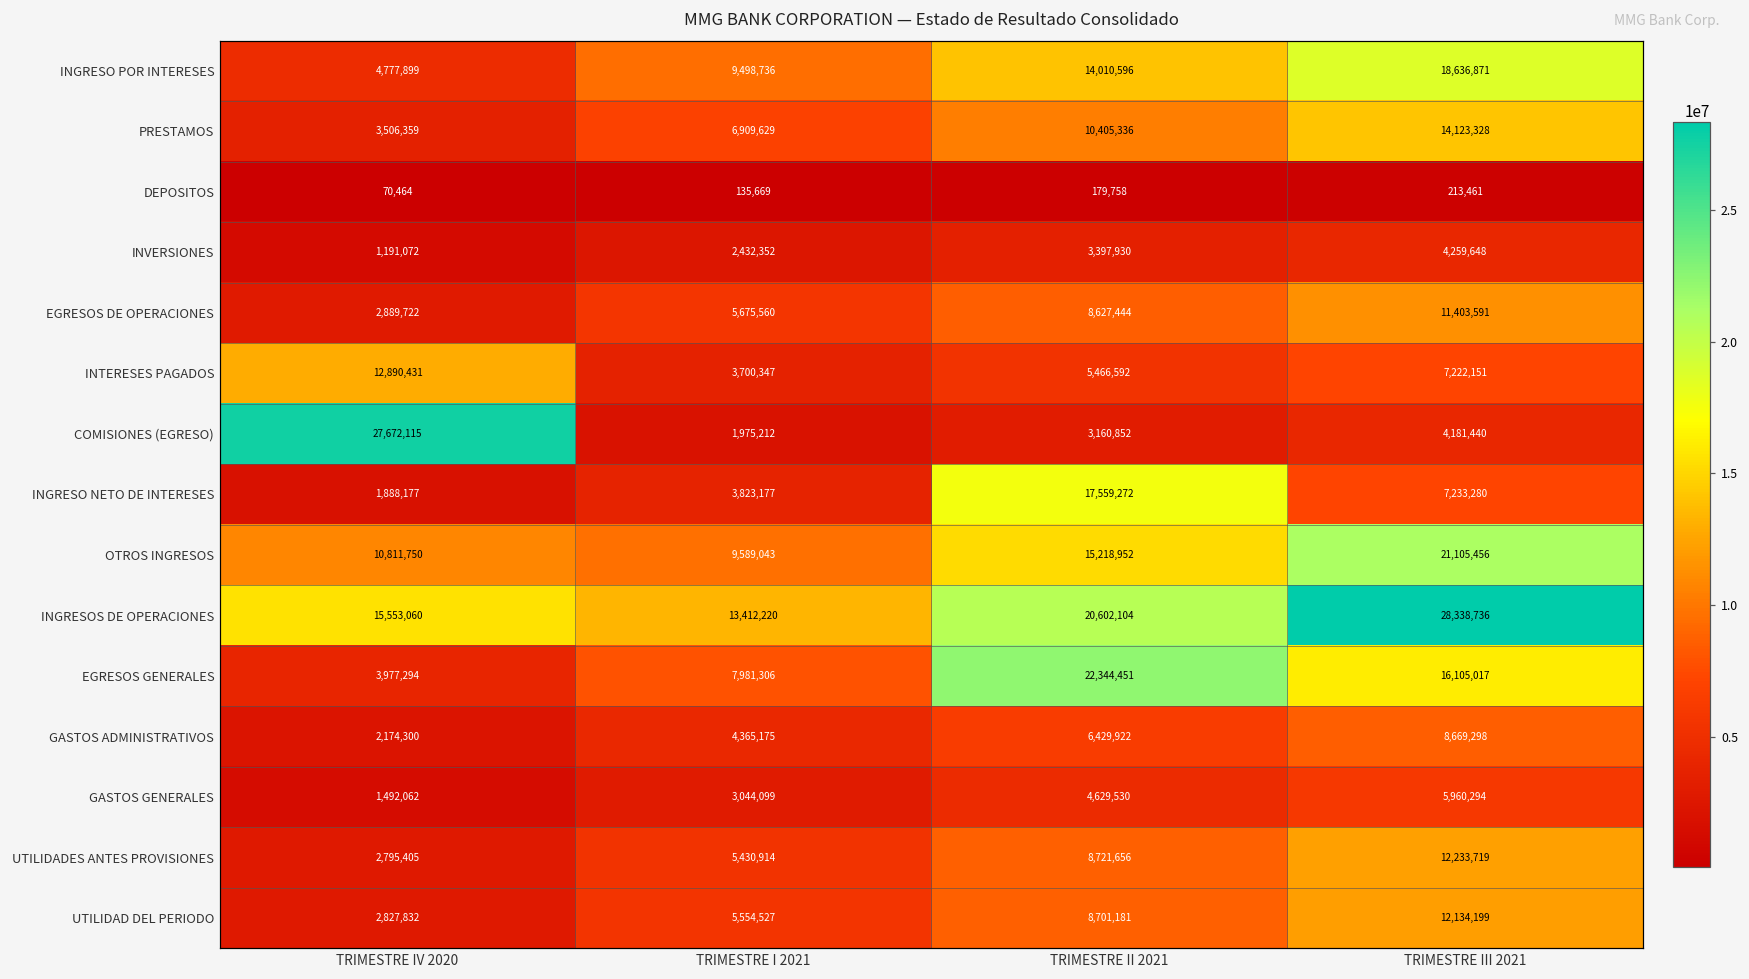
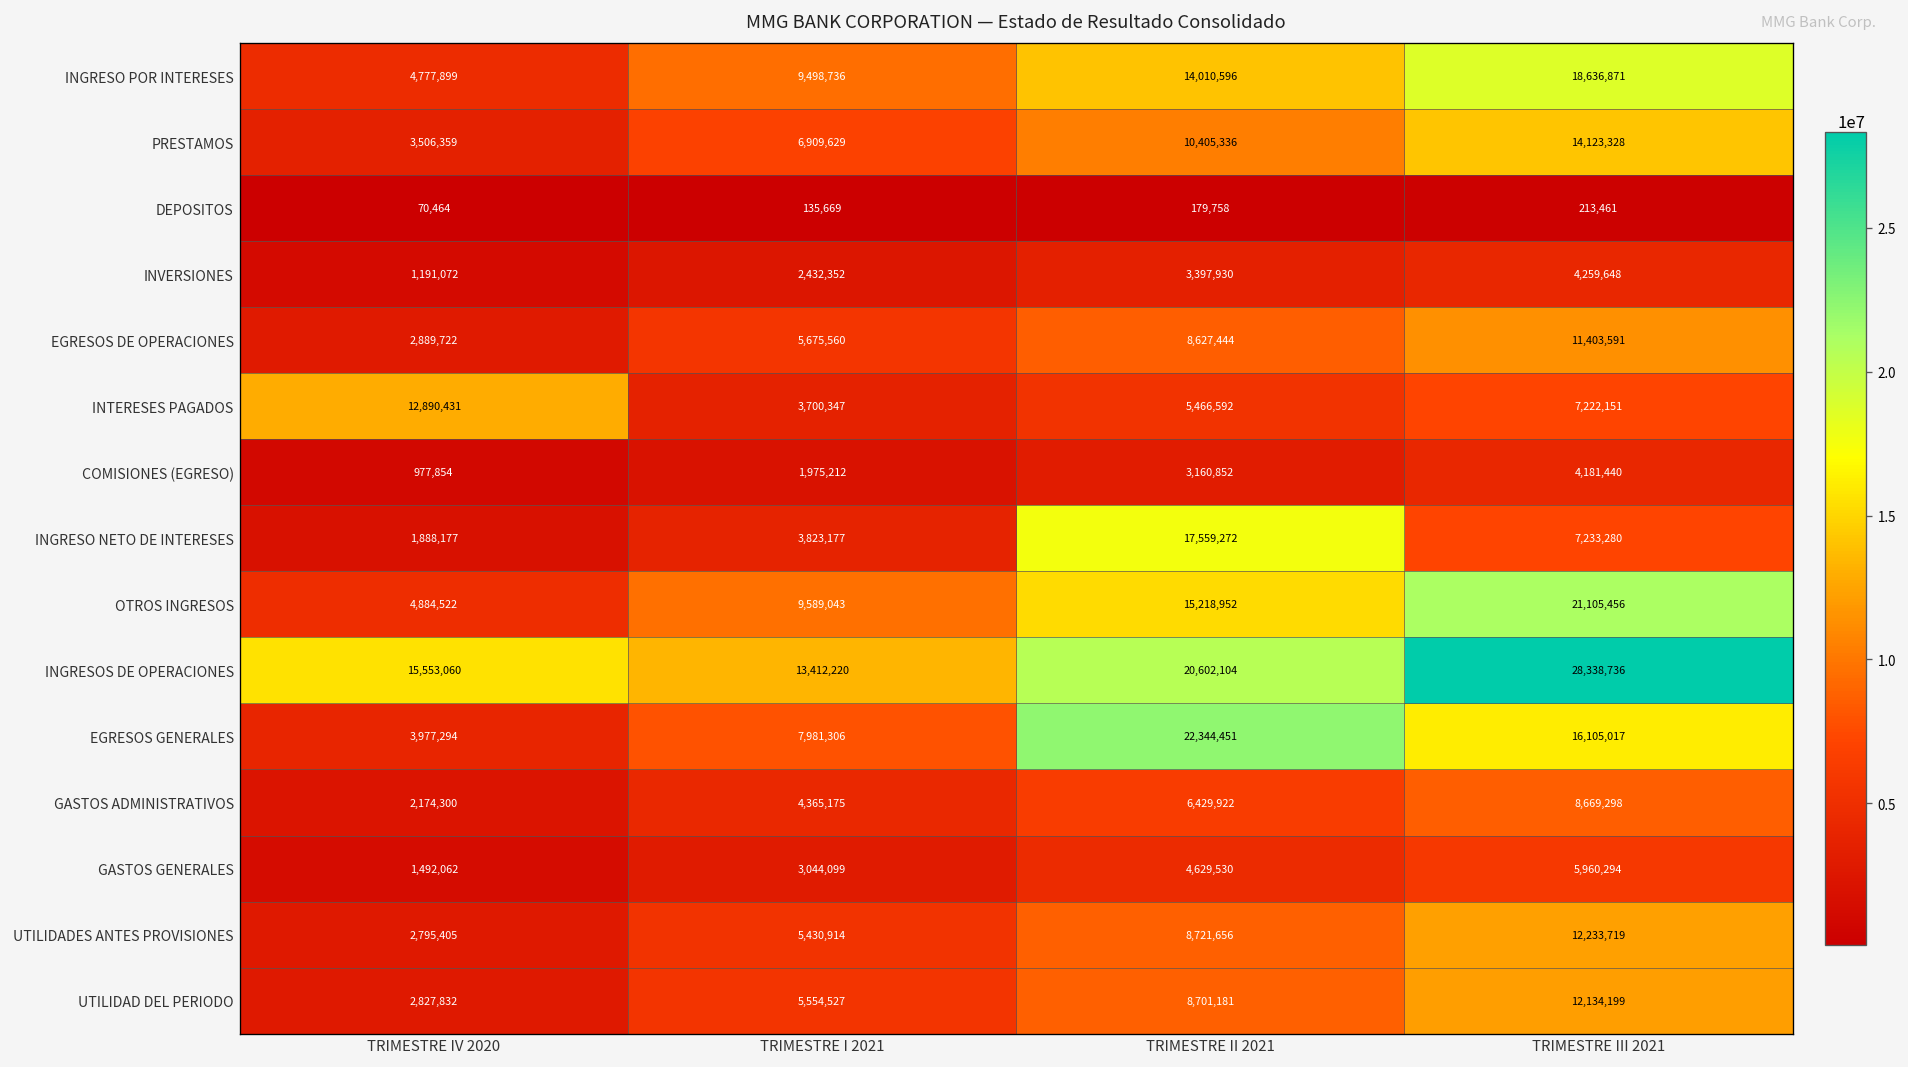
  {
    "INGRESO POR INTERESES": {
      "TRIMESTRE IV 2020": "4,777,899",
      "TRIMESTRE I 2021": "9,498,736",
      "TRIMESTRE II 2021": "14,010,596",
      "TRIMESTRE III 2021": "18,636,871"
    },
    "PRESTAMOS": {
      "TRIMESTRE IV 2020": "3,506,359",
      "TRIMESTRE I 2021": "6,909,629",
      "TRIMESTRE II 2021": "10,405,336",
      "TRIMESTRE III 2021": "14,123,328"
    },
    "DEPOSITOS": {
      "TRIMESTRE IV 2020": "70,464",
      "TRIMESTRE I 2021": "135,669",
      "TRIMESTRE II 2021": "179,758",
      "TRIMESTRE III 2021": "213,461"
    },
    "INVERSIONES": {
      "TRIMESTRE IV 2020": "1,191,072",
      "TRIMESTRE I 2021": "2,432,352",
      "TRIMESTRE II 2021": "3,397,930",
      "TRIMESTRE III 2021": "4,259,648"
    },
    "EGRESOS DE OPERACIONES": {
      "TRIMESTRE IV 2020": "2,889,722",
      "TRIMESTRE I 2021": "5,675,560",
      "TRIMESTRE II 2021": "8,627,444",
      "TRIMESTRE III 2021": "11,403,591"
    },
    "INTERESES PAGADOS": {
      "TRIMESTRE IV 2020": "12,890,431",
      "TRIMESTRE I 2021": "3,700,347",
      "TRIMESTRE II 2021": "5,466,592",
      "TRIMESTRE III 2021": "7,222,151"
    },
    "COMISIONES (EGRESO)": {
-     "TRIMESTRE IV 2020": "27,672,115",
+     "TRIMESTRE IV 2020": "977,854",
      "TRIMESTRE I 2021": "1,975,212",
      "TRIMESTRE II 2021": "3,160,852",
      "TRIMESTRE III 2021": "4,181,440"
    },
    "INGRESO NETO DE INTERESES": {
      "TRIMESTRE IV 2020": "1,888,177",
      "TRIMESTRE I 2021": "3,823,177",
      "TRIMESTRE II 2021": "17,559,272",
      "TRIMESTRE III 2021": "7,233,280"
    },
    "OTROS INGRESOS": {
-     "TRIMESTRE IV 2020": "10,811,750",
+     "TRIMESTRE IV 2020": "4,884,522",
      "TRIMESTRE I 2021": "9,589,043",
      "TRIMESTRE II 2021": "15,218,952",
      "TRIMESTRE III 2021": "21,105,456"
    },
    "INGRESOS DE OPERACIONES": {
      "TRIMESTRE IV 2020": "15,553,060",
      "TRIMESTRE I 2021": "13,412,220",
      "TRIMESTRE II 2021": "20,602,104",
      "TRIMESTRE III 2021": "28,338,736"
    },
    "EGRESOS GENERALES": {
      "TRIMESTRE IV 2020": "3,977,294",
      "TRIMESTRE I 2021": "7,981,306",
      "TRIMESTRE II 2021": "22,344,451",
      "TRIMESTRE III 2021": "16,105,017"
    },
    "GASTOS ADMINISTRATIVOS": {
      "TRIMESTRE IV 2020": "2,174,300",
      "TRIMESTRE I 2021": "4,365,175",
      "TRIMESTRE II 2021": "6,429,922",
      "TRIMESTRE III 2021": "8,669,298"
    },
    "GASTOS GENERALES": {
      "TRIMESTRE IV 2020": "1,492,062",
      "TRIMESTRE I 2021": "3,044,099",
      "TRIMESTRE II 2021": "4,629,530",
      "TRIMESTRE III 2021": "5,960,294"
    },
    "UTILIDADES ANTES PROVISIONES": {
      "TRIMESTRE IV 2020": "2,795,405",
      "TRIMESTRE I 2021": "5,430,914",
      "TRIMESTRE II 2021": "8,721,656",
      "TRIMESTRE III 2021": "12,233,719"
    },
    "UTILIDAD DEL PERIODO": {
      "TRIMESTRE IV 2020": "2,827,832",
      "TRIMESTRE I 2021": "5,554,527",
      "TRIMESTRE II 2021": "8,701,181",
      "TRIMESTRE III 2021": "12,134,199"
    }
  }
